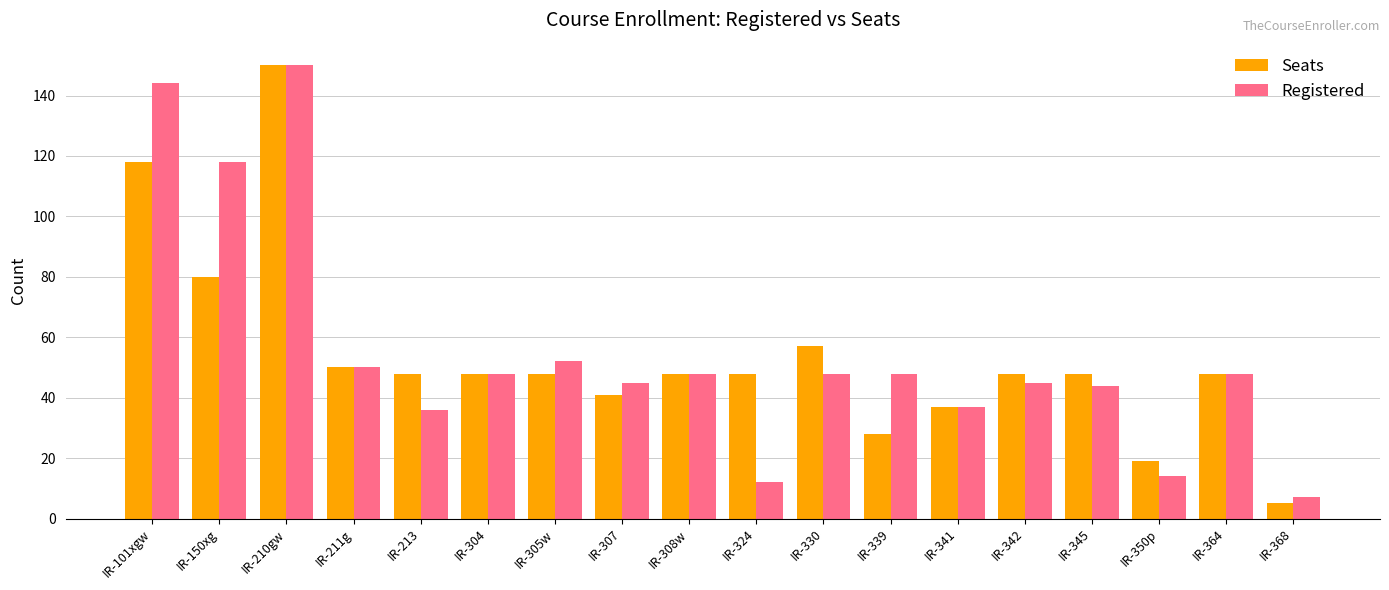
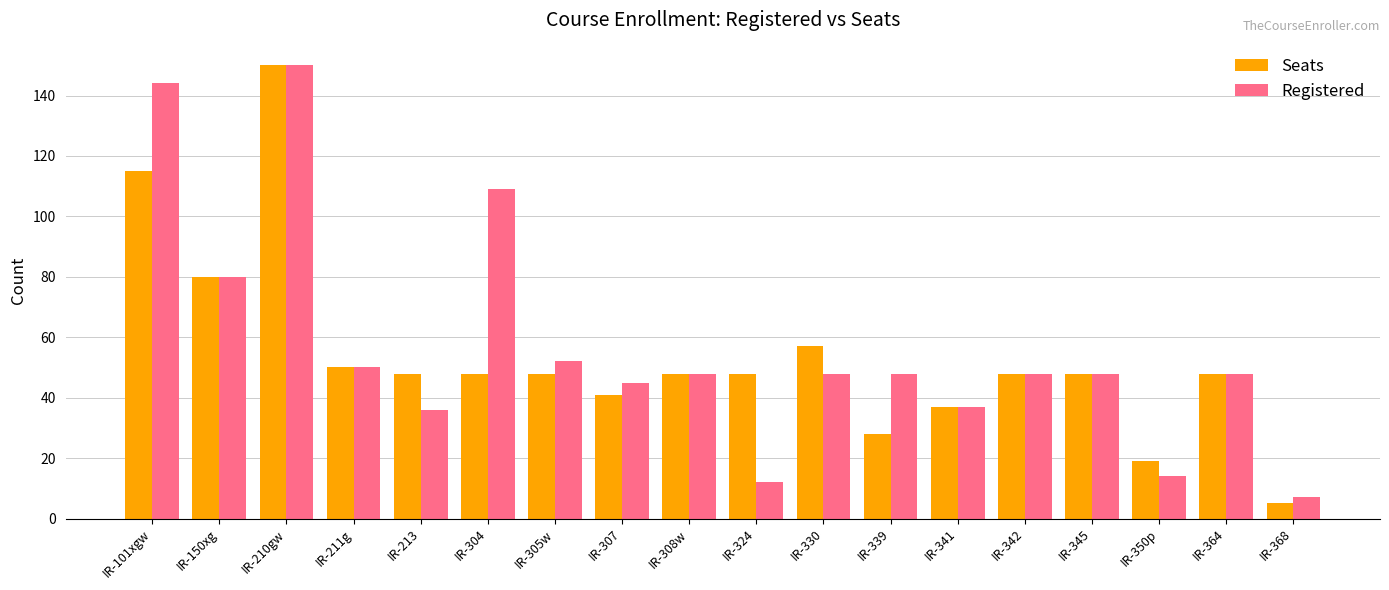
  {
    "Seats": {
-     "IR-101xgw": 118,
+     "IR-101xgw": 115,
      "IR-150xg": 80,
      "IR-210gw": 150,
      "IR-211g": 50,
      "IR-213": 48,
      "IR-304": 48,
      "IR-305w": 48,
      "IR-307": 41,
      "IR-308w": 48,
      "IR-324": 48,
      "IR-330": 57,
      "IR-339": 28,
      "IR-341": 37,
      "IR-342": 48,
      "IR-345": 48,
      "IR-350p": 19,
      "IR-364": 48,
      "IR-368": 5
    },
    "Registered": {
      "IR-101xgw": 144,
-     "IR-150xg": 118,
+     "IR-150xg": 80,
      "IR-210gw": 150,
      "IR-211g": 50,
      "IR-213": 36,
-     "IR-304": 48,
+     "IR-304": 109,
      "IR-305w": 52,
      "IR-307": 45,
      "IR-308w": 48,
      "IR-324": 12,
      "IR-330": 48,
      "IR-339": 48,
      "IR-341": 37,
-     "IR-342": 45,
-     "IR-345": 44,
+     "IR-342": 48,
+     "IR-345": 48,
      "IR-350p": 14,
      "IR-364": 48,
      "IR-368": 7
    }
  }
